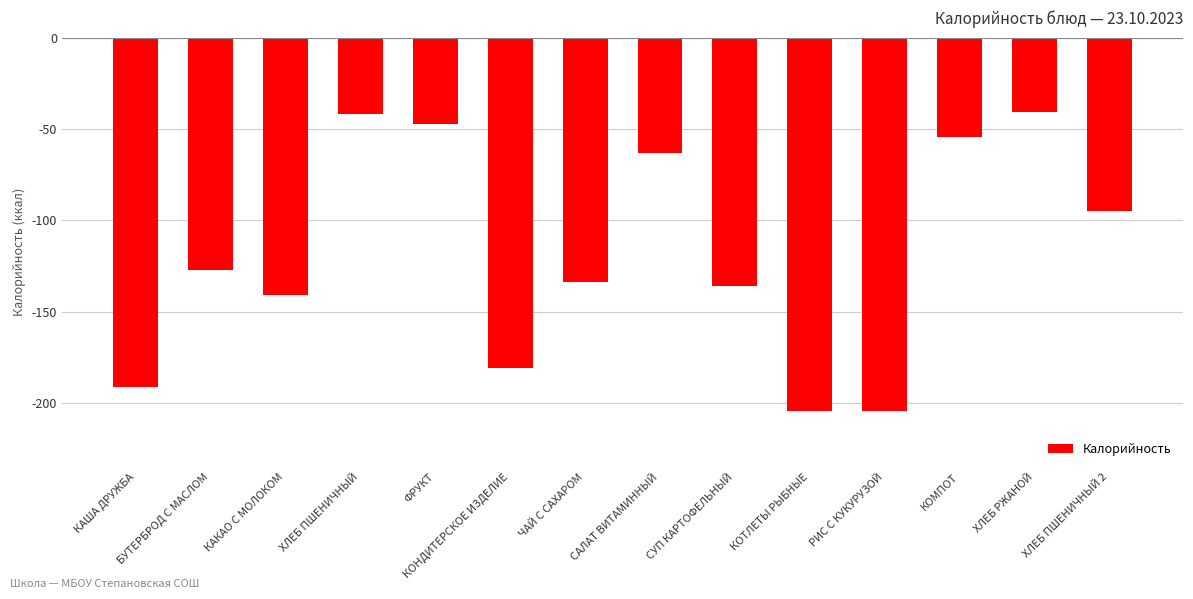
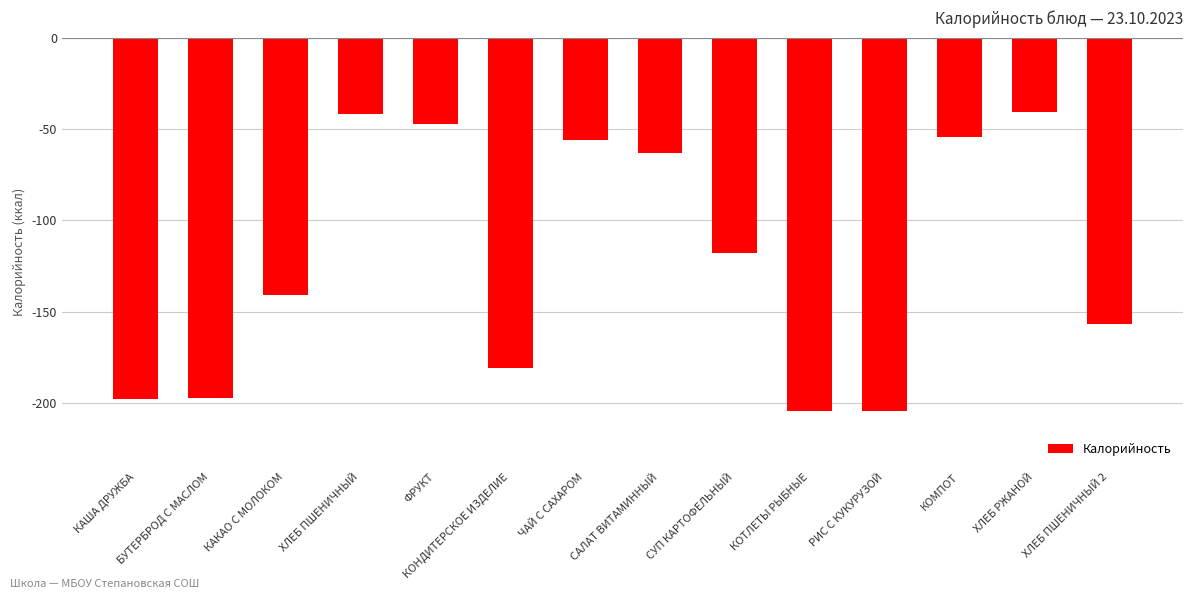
  {
-   "КАША ДРУЖБА": -191,
-   "БУТЕРБРОД С МАСЛОМ": -127,
+   "КАША ДРУЖБА": -198,
+   "БУТЕРБРОД С МАСЛОМ": -198,
    "КАКАО С МОЛОКОМ": -141,
    "ХЛЕБ ПШЕНИЧНЫЙ": -42,
    "ФРУКТ": -47,
    "КОНДИТЕРСКОЕ ИЗДЕЛИЕ": -181,
-   "ЧАЙ С САХАРОМ": -134,
+   "ЧАЙ С САХАРОМ": -56,
    "САЛАТ ВИТАМИННЫЙ": -63,
-   "СУП КАРТОФЕЛЬНЫЙ": -136,
+   "СУП КАРТОФЕЛЬНЫЙ": -118,
    "КОТЛЕТЫ РЫБНЫЕ": -204,
    "РИС С КУКУРУЗОЙ": -204,
    "КОМПОТ": -55,
    "ХЛЕБ РЖАНОЙ": -41,
-   "ХЛЕБ ПШЕНИЧНЫЙ 2": -95
+   "ХЛЕБ ПШЕНИЧНЫЙ 2": -157
  }
